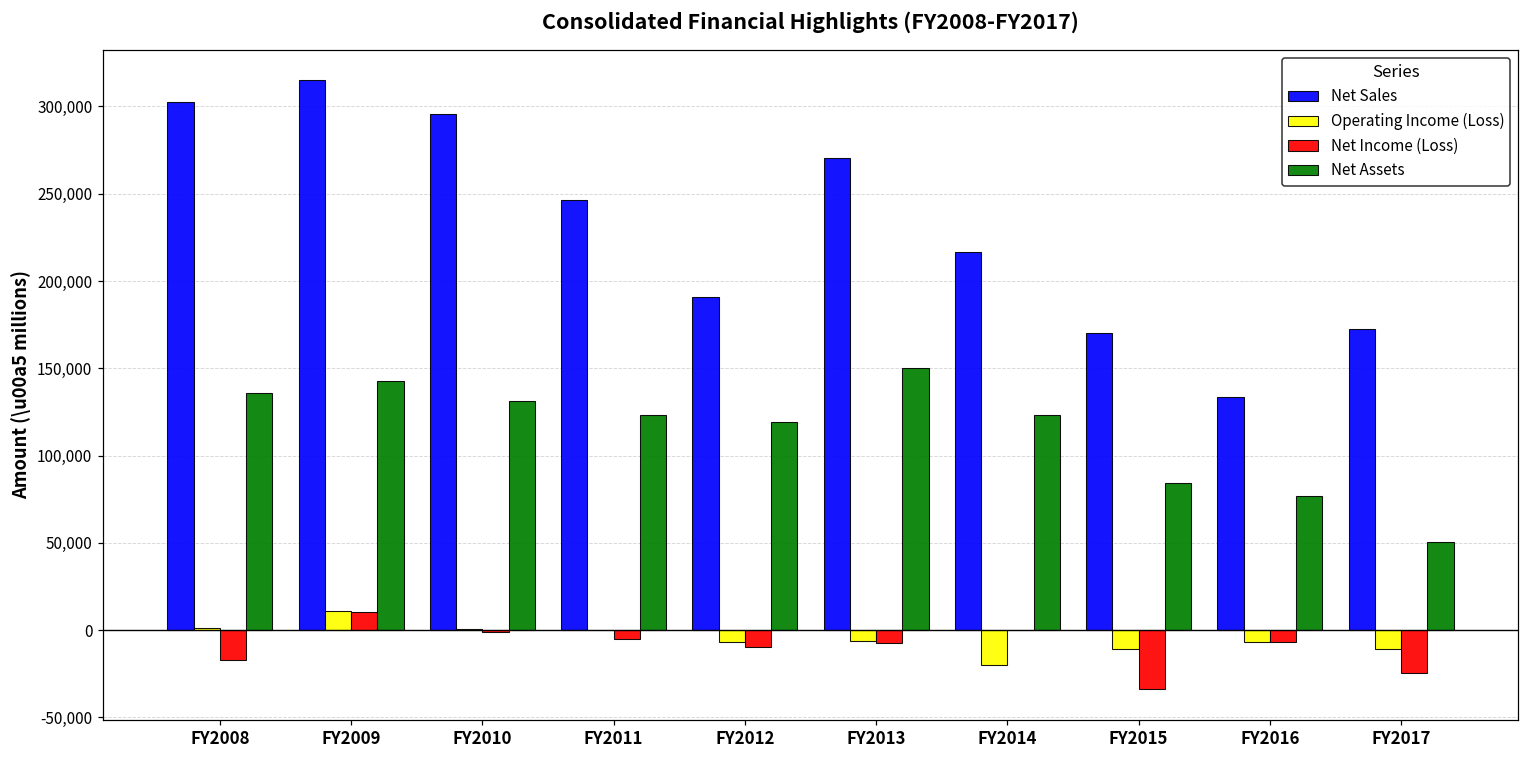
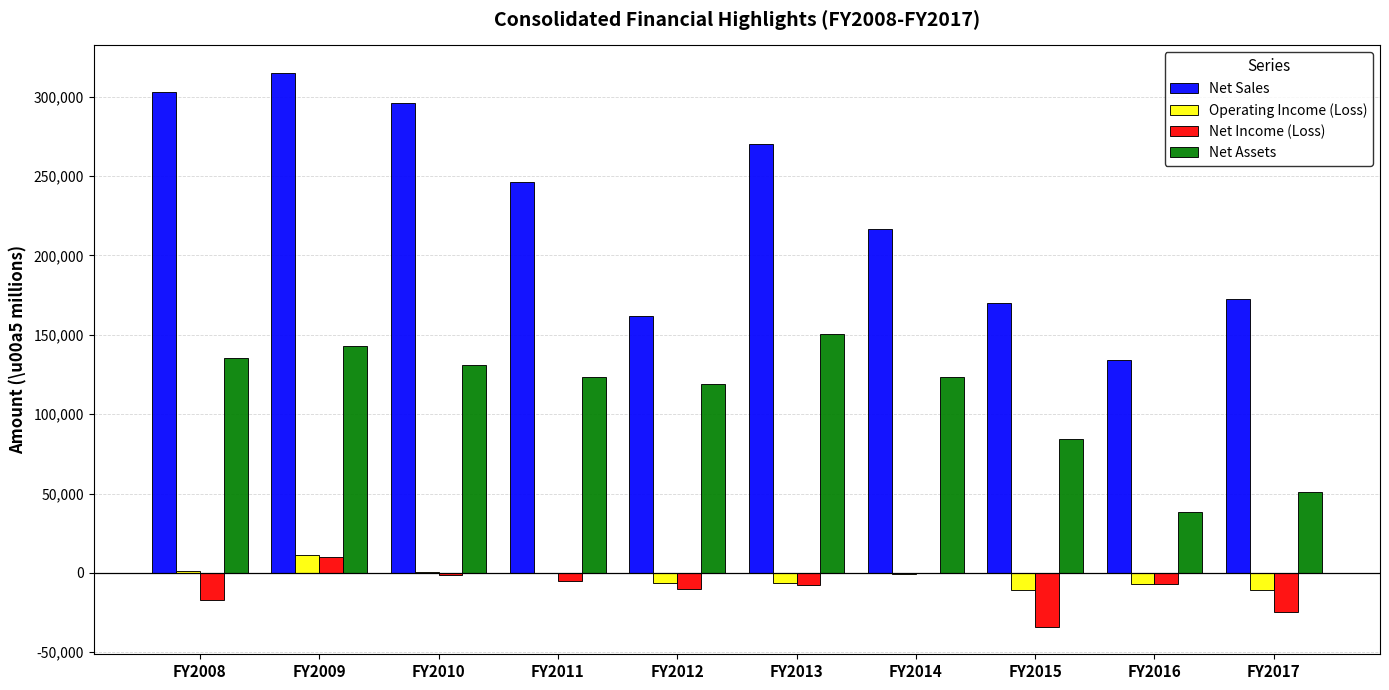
  {
    "Net Sales": {
      "FY2008": "303,000",
      "FY2009": "315,000",
      "FY2010": "296,000",
      "FY2011": "246,000",
-     "FY2012": "191,000",
+     "FY2012": "162,000",
      "FY2013": "270,000",
      "FY2014": "217,000",
      "FY2015": "170,000",
      "FY2016": "134,000",
      "FY2017": "173,000"
    },
    "Operating Income (Loss)": {
      "FY2009": "11,000",
      "FY2012": "-7,000",
      "FY2013": "-6,000",
-     "FY2014": "-20,000",
+     "FY2014": "-1,000",
      "FY2015": "-11,000",
      "FY2016": "-7,000",
      "FY2017": "-11,000"
    },
    "Net Income (Loss)": {
      "FY2008": "-17,000",
      "FY2009": "10,000",
      "FY2011": "-5,000",
      "FY2012": "-10,000",
      "FY2013": "-7,000",
      "FY2015": "-34,000",
      "FY2016": "-7,000",
      "FY2017": "-25,000"
    },
    "Net Assets": {
      "FY2008": "136,000",
      "FY2009": "143,000",
      "FY2010": "131,000",
      "FY2011": "123,000",
      "FY2012": "119,000",
      "FY2013": "150,000",
      "FY2014": "123,000",
      "FY2015": "84,000",
-     "FY2016": "77,000",
+     "FY2016": "39,000",
      "FY2017": "51,000"
    }
  }
